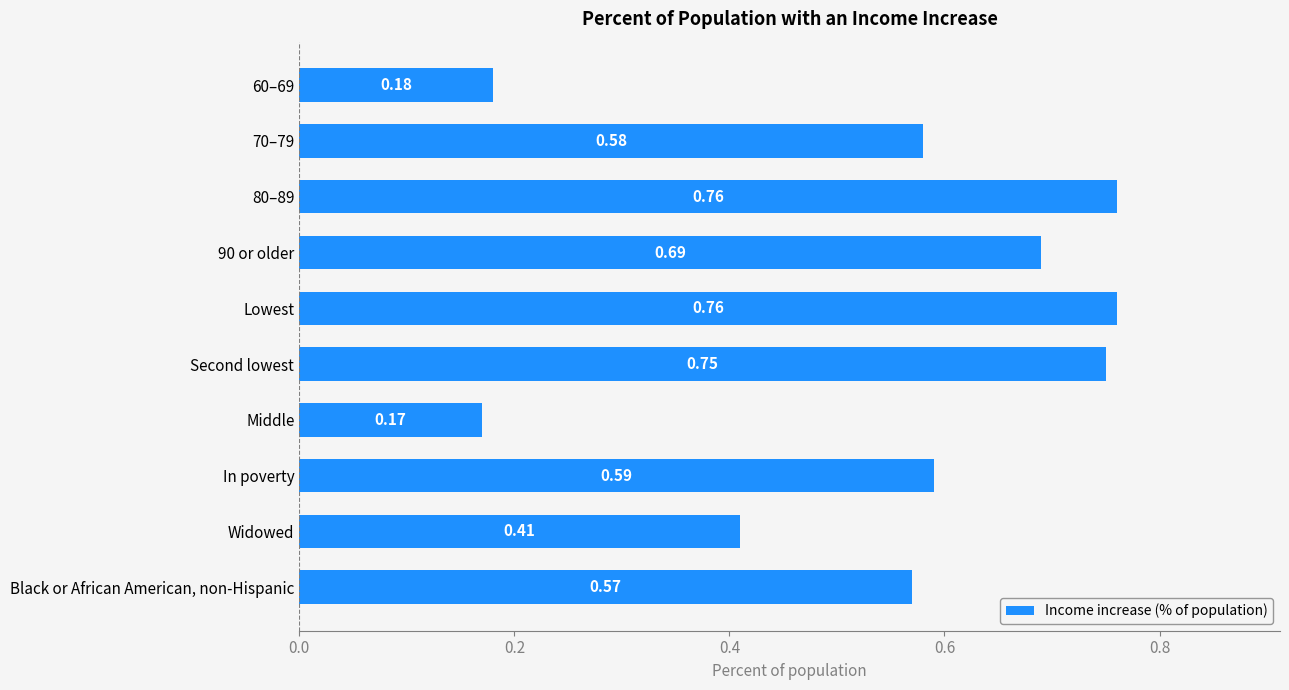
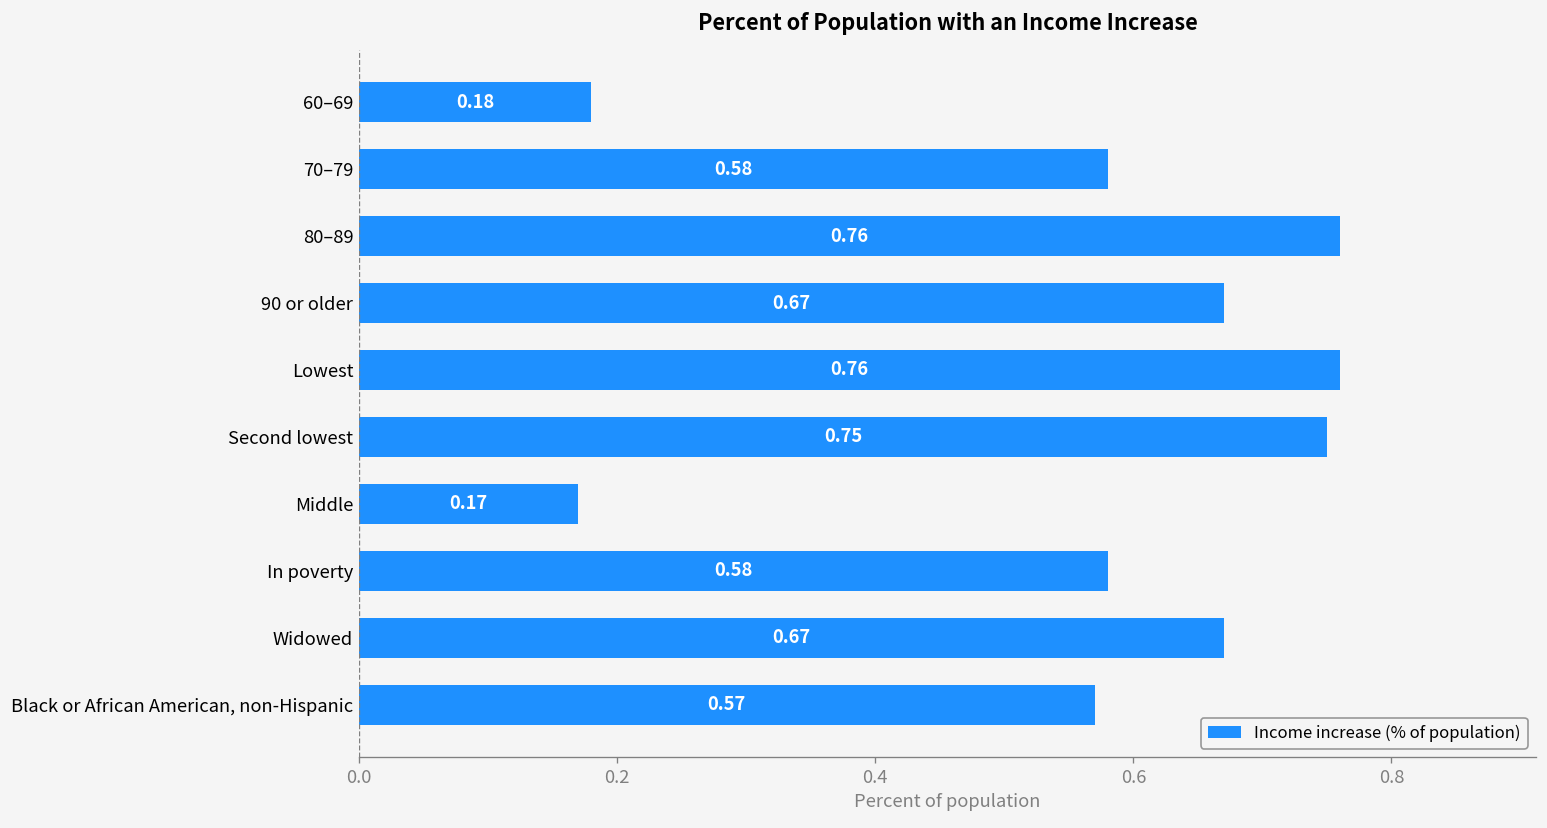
  {
    "60–69": 0.18,
    "70–79": 0.58,
    "80–89": 0.76,
-   "90 or older": 0.69,
+   "90 or older": 0.67,
    "Lowest": 0.76,
    "Second lowest": 0.75,
    "Middle": 0.17,
-   "In poverty": 0.59,
-   "Widowed": 0.41,
+   "In poverty": 0.58,
+   "Widowed": 0.67,
    "Black or African American, non-Hispanic": 0.57
  }
